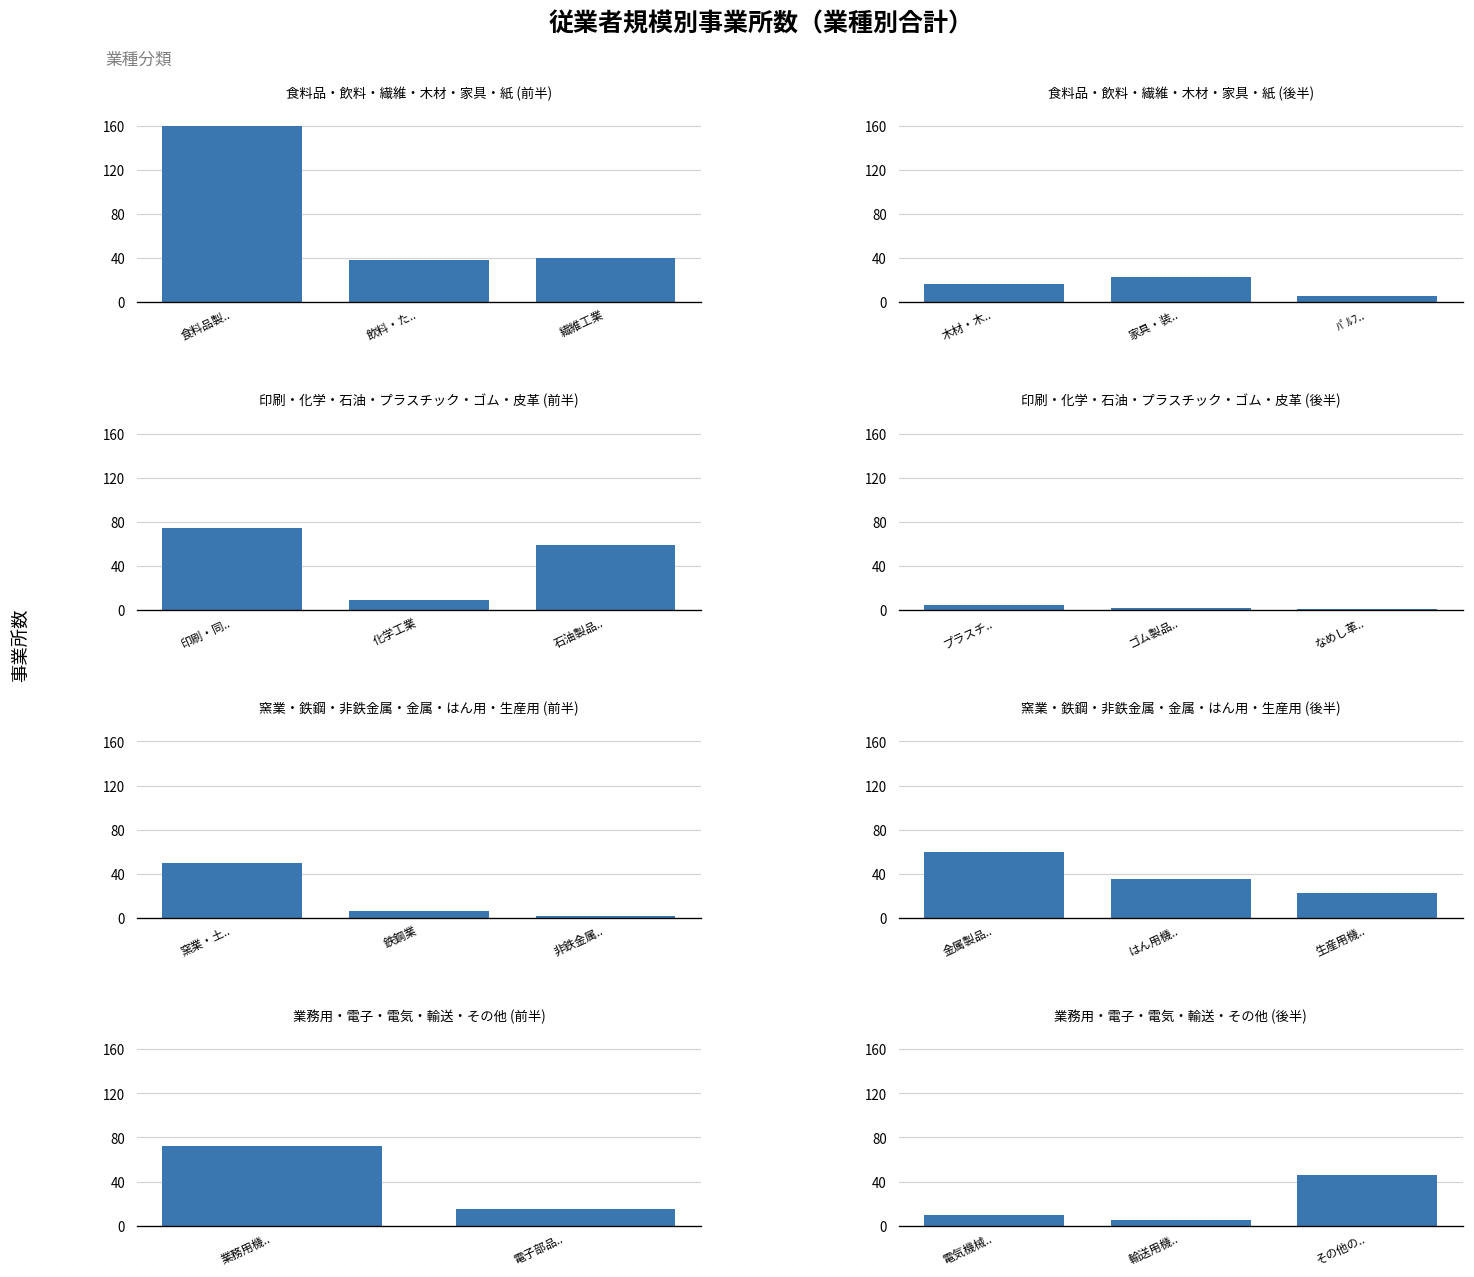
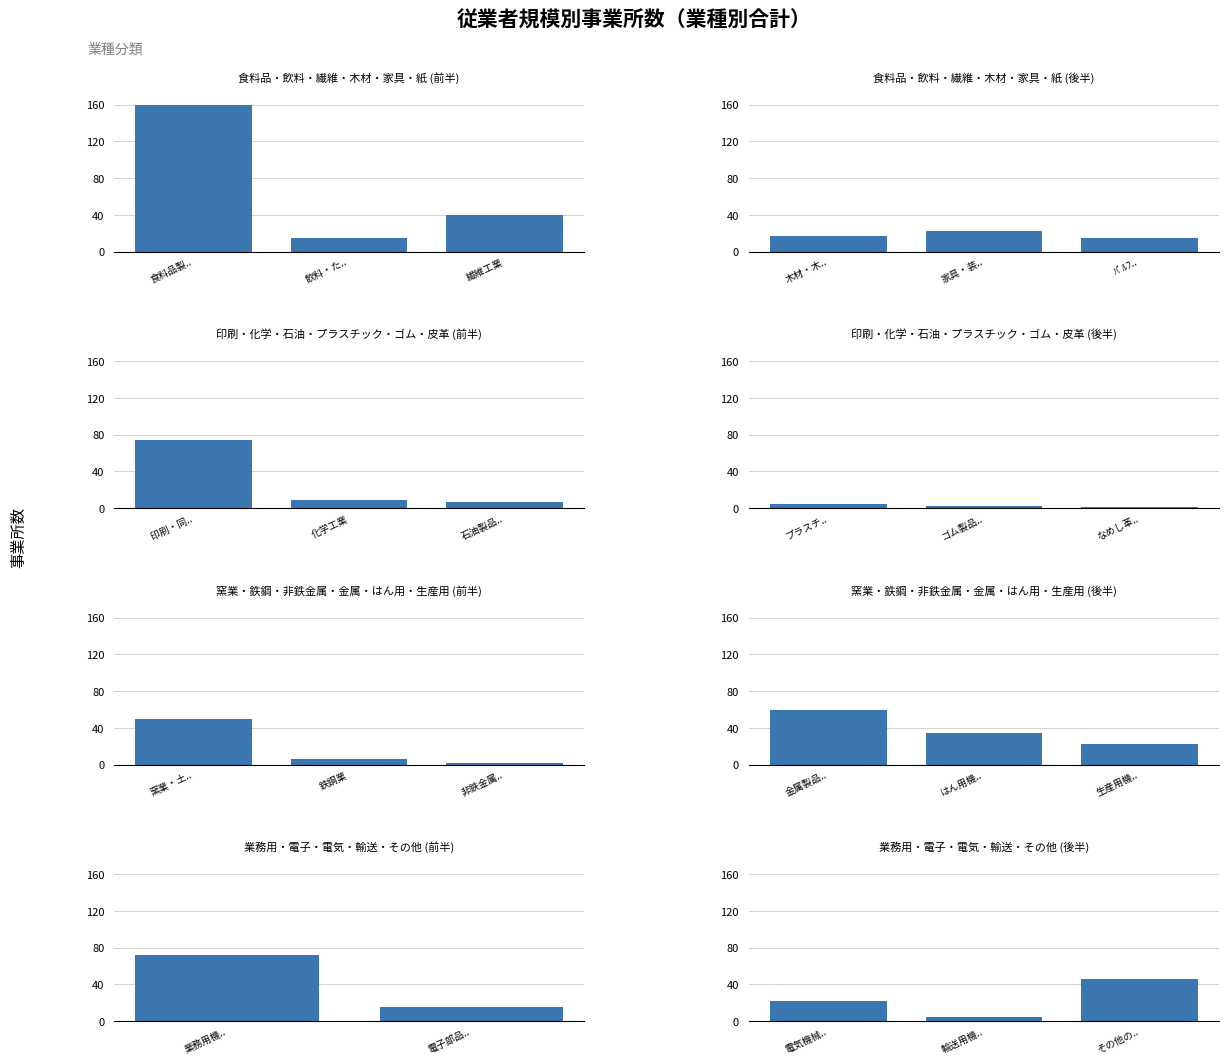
  {
    "食料品・飲料・繊維・木材・家具・紙 (前半)": {
      "食料品製..": 160,
-     "飲料・た..": 40,
+     "飲料・た..": 20,
      "繊維工業": 40
    },
    "食料品・飲料・繊維・木材・家具・紙 (後半)": {
      "木材・木..": 20,
      "家具・装..": 20,
-     "ﾊﾟﾙﾌ..": 10
+     "ﾊﾟﾙﾌ..": 20
    },
    "印刷・化学・石油・プラスチック・ゴム・皮革 (前半)": {
      "印刷・同..": 70,
      "化学工業": 10,
-     "石油製品..": 60
+     "石油製品..": 10
    },
    "印刷・化学・石油・プラスチック・ゴム・皮革 (後半)": {
      "プラスチ..": 10
    },
    "窯業・鉄鋼・非鉄金属・金属・はん用・生産用 (前半)": {
      "窯業・土..": 50,
      "鉄鋼業": 10
    },
    "窯業・鉄鋼・非鉄金属・金属・はん用・生産用 (後半)": {
      "金属製品..": 60,
      "はん用機..": 40,
      "生産用機..": 20
    },
    "業務用・電子・電気・輸送・その他 (前半)": {
      "業務用機..": 70,
      "電子部品..": 20
    },
    "業務用・電子・電気・輸送・その他 (後半)": {
-     "電気機械..": 10,
+     "電気機械..": 20,
      "輸送用機..": 10,
      "その他の..": 50
    }
  }
